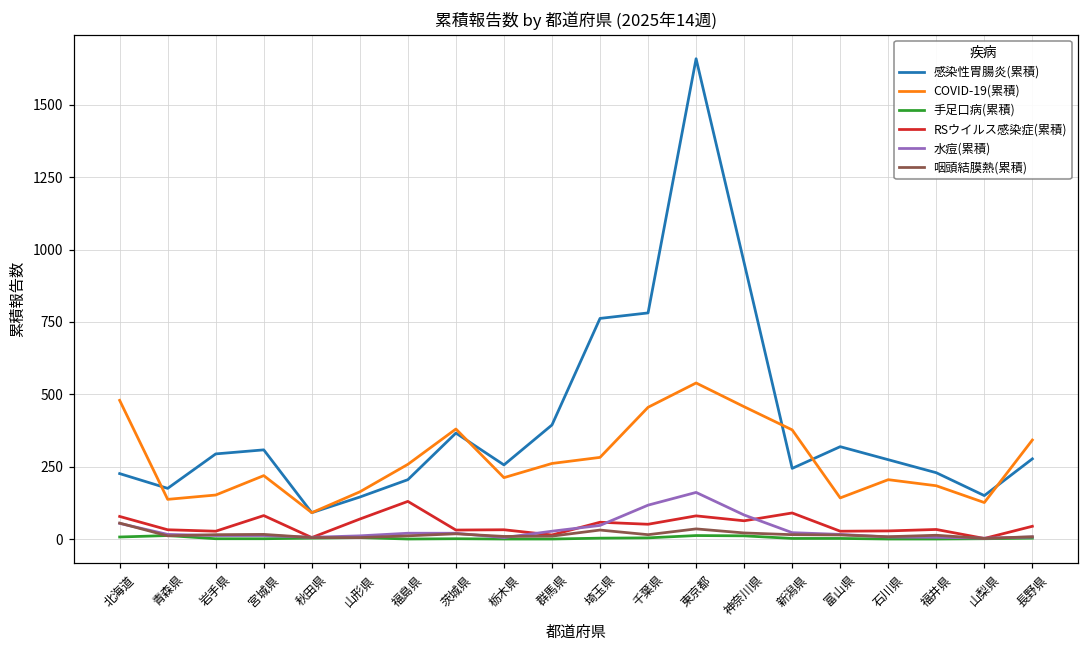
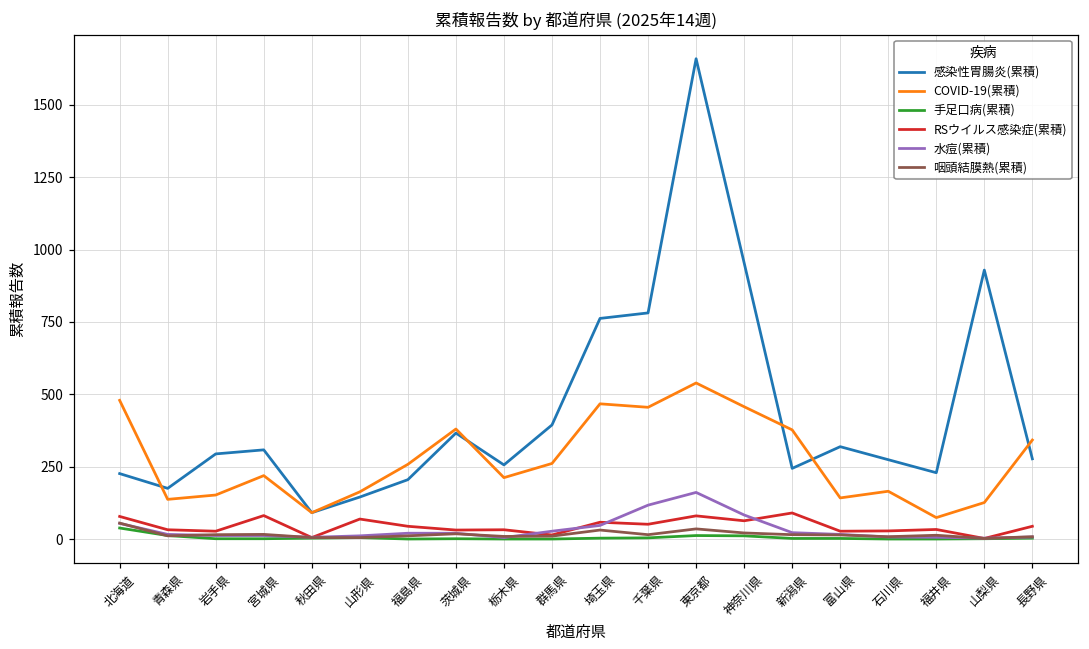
  {
    "感染性胃腸炎(累積)": {
      "北海道": 230,
      "青森県": 180,
      "岩手県": 290,
      "宮城県": 310,
      "山形県": 150,
      "福島県": 210,
      "茨城県": 370,
      "栃木県": 260,
      "群馬県": 390,
      "埼玉県": 760,
      "千葉県": 780,
      "東京都": 1660,
      "神奈川県": 950,
      "新潟県": 240,
      "富山県": 320,
      "石川県": 270,
      "福井県": 230,
-     "山梨県": 150,
+     "山梨県": 930,
      "長野県": 280
    },
    "COVID-19(累積)": {
      "北海道": 480,
      "青森県": 140,
      "岩手県": 150,
      "宮城県": 220,
      "山形県": 160,
      "福島県": 260,
      "茨城県": 380,
      "栃木県": 210,
      "群馬県": 260,
-     "埼玉県": 280,
+     "埼玉県": 470,
      "千葉県": 460,
      "東京都": 540,
      "神奈川県": 460,
      "新潟県": 380,
      "富山県": 140,
-     "石川県": 210,
-     "福井県": 180,
+     "石川県": 170,
+     "福井県": 70,
      "山梨県": 130,
      "長野県": 340
    },
    "手足口病(累積)": {
-     "北海道": 10,
+     "北海道": 40,
      "岩手県": 0,
      "宮城県": 0,
      "福島県": 0,
      "茨城県": 0,
      "群馬県": 0,
      "埼玉県": 0,
      "千葉県": 0,
      "東京都": 10,
      "神奈川県": 10,
      "新潟県": 0,
      "富山県": 0
    },
    "RSウイルス感染症(累積)": {
      "北海道": 80,
      "青森県": 30,
      "岩手県": 30,
      "宮城県": 80,
      "山形県": 70,
-     "福島県": 130,
+     "福島県": 40,
      "茨城県": 30,
      "栃木県": 30,
      "埼玉県": 60,
      "千葉県": 50,
      "東京都": 80,
      "神奈川県": 60,
      "新潟県": 90,
      "富山県": 30,
      "石川県": 30,
      "福井県": 30,
      "長野県": 40
    },
    "水痘(累積)": {
      "群馬県": 30,
      "埼玉県": 50,
      "千葉県": 120,
      "東京都": 160,
      "神奈川県": 80
    },
    "咽頭結膜熱(累積)": {
      "埼玉県": 30,
      "千葉県": 20,
      "東京都": 40,
      "神奈川県": 20
    }
  }
